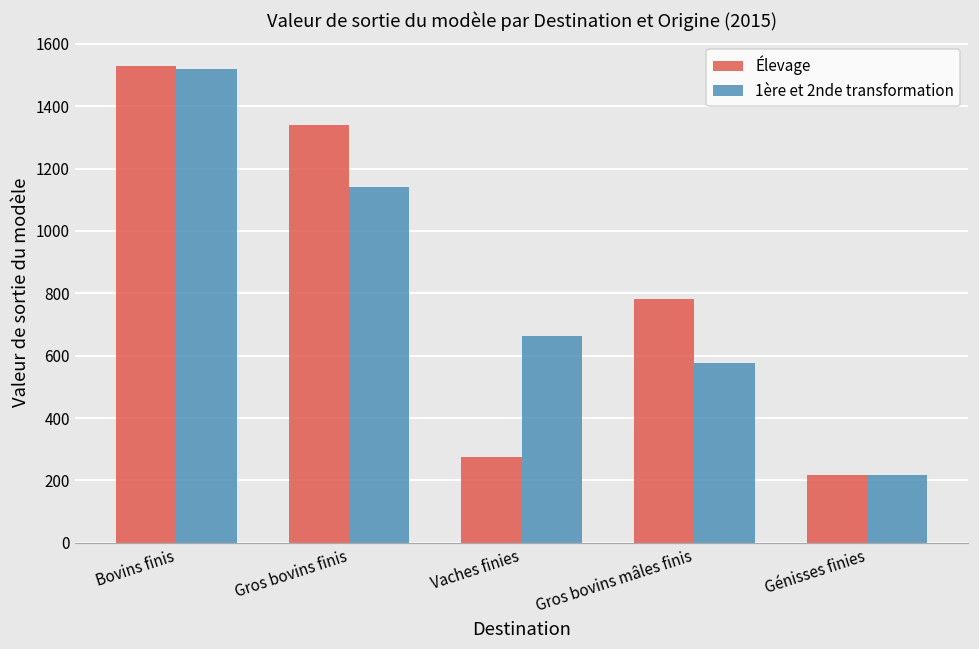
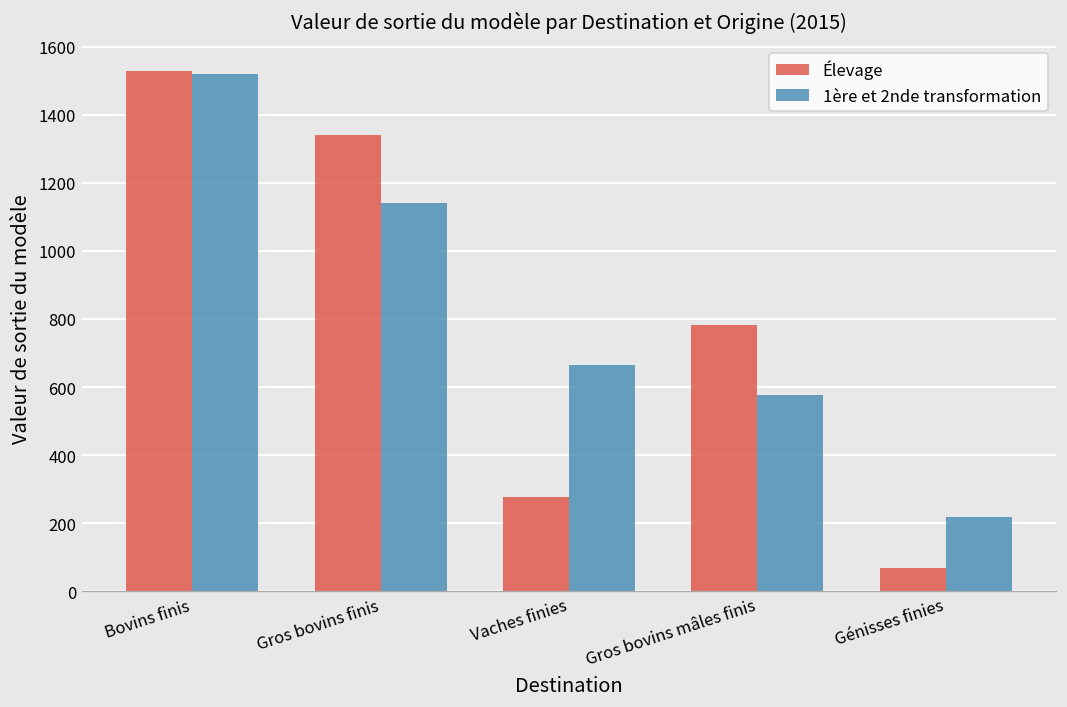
  {
    "Élevage": {
      "Bovins finis": 1530,
      "Gros bovins finis": 1340,
      "Vaches finies": 280,
      "Gros bovins mâles finis": 780,
-     "Génisses finies": 220
+     "Génisses finies": 70
    },
    "1ère et 2nde transformation": {
      "Bovins finis": 1520,
      "Gros bovins finis": 1140,
      "Vaches finies": 660,
      "Gros bovins mâles finis": 580,
      "Génisses finies": 220
    }
  }
